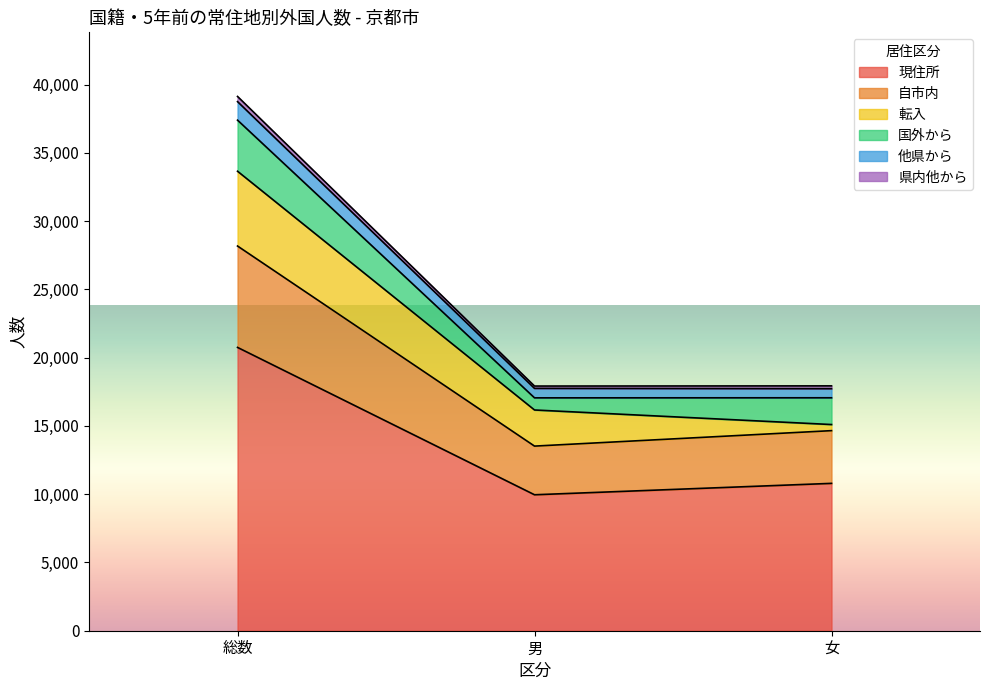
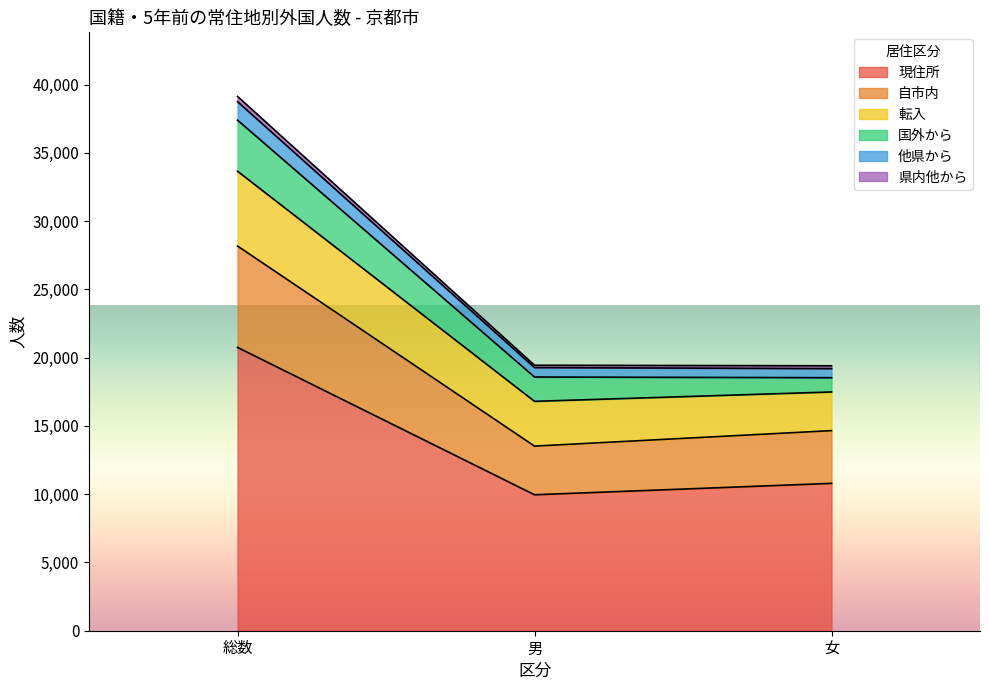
  {
    "転入": {
      "総数": "5,500",
-     "男": "2,600",
-     "女": "400"
+     "男": "3,300",
+     "女": "2,800"
    },
    "国外から": {
      "総数": "3,700",
-     "男": "900",
-     "女": "2,000"
+     "男": "1,800",
+     "女": "1,000"
    },
    "他県から": {
      "総数": "1,400",
      "女": "700"
    },
    "県内他から": {
      "総数": "400",
      "女": "200"
    }
  }
